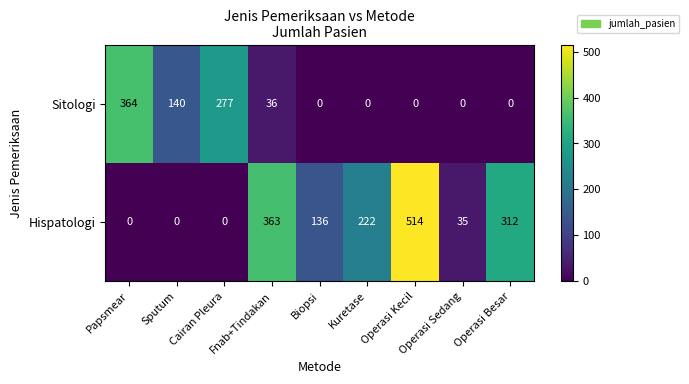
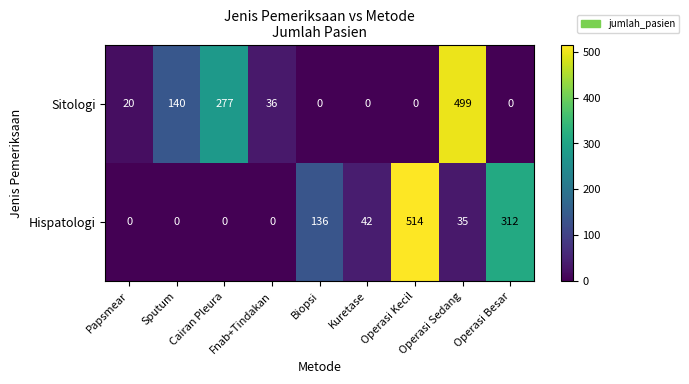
  {
    "Sitologi": {
-     "Papsmear": 364,
+     "Papsmear": 20,
      "Sputum": 140,
      "Cairan Pleura": 277,
      "Fnab+Tindakan": 36,
      "Biopsi": 0,
      "Kuretase": 0,
      "Operasi Kecil": 0,
-     "Operasi Sedang": 0,
+     "Operasi Sedang": 499,
      "Operasi Besar": 0
    },
    "Hispatologi": {
      "Papsmear": 0,
      "Sputum": 0,
      "Cairan Pleura": 0,
-     "Fnab+Tindakan": 363,
+     "Fnab+Tindakan": 0,
      "Biopsi": 136,
-     "Kuretase": 222,
+     "Kuretase": 42,
      "Operasi Kecil": 514,
      "Operasi Sedang": 35,
      "Operasi Besar": 312
    }
  }
